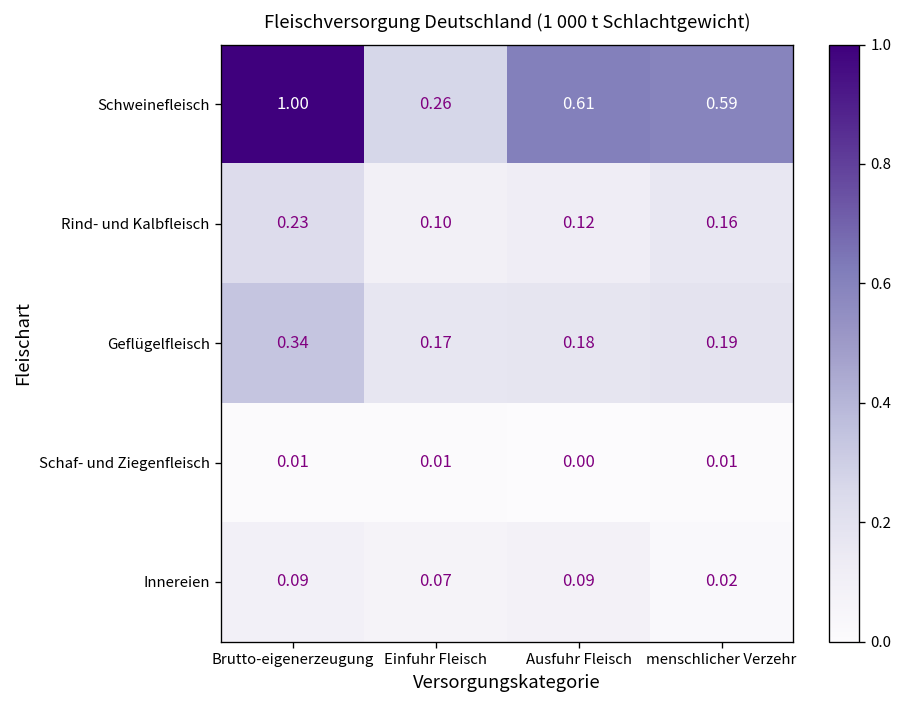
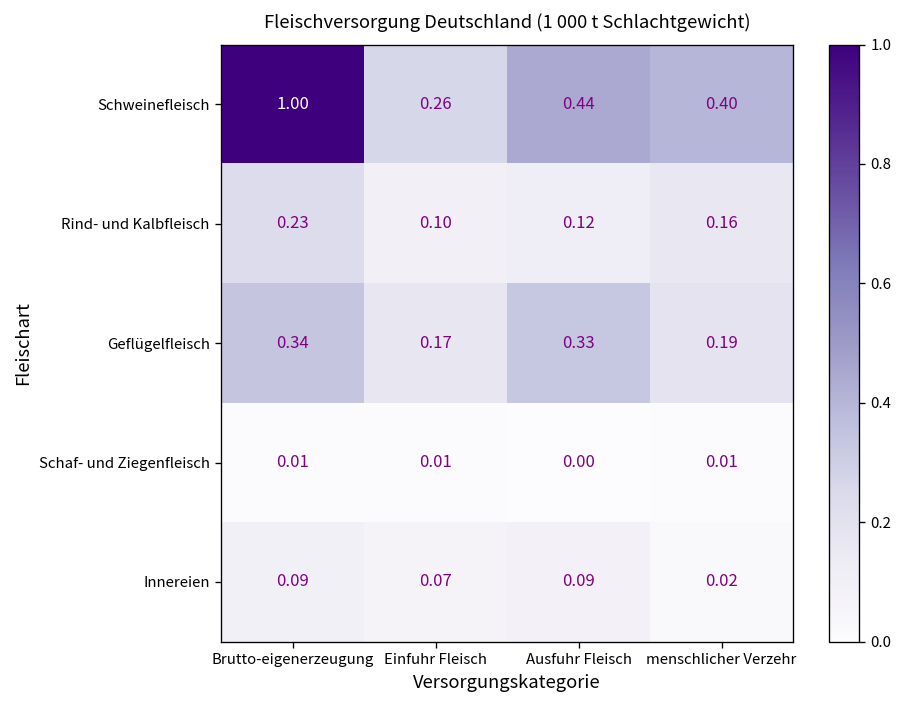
  {
    "Schweinefleisch": {
      "Brutto-eigenerzeugung": 1.00,
      "Einfuhr Fleisch": 0.26,
-     "Ausfuhr Fleisch": 0.61,
-     "menschlicher Verzehr": 0.59
+     "Ausfuhr Fleisch": 0.44,
+     "menschlicher Verzehr": 0.40
    },
    "Rind- und Kalbfleisch": {
      "Brutto-eigenerzeugung": 0.23,
      "Einfuhr Fleisch": 0.10,
      "Ausfuhr Fleisch": 0.12,
      "menschlicher Verzehr": 0.16
    },
    "Geflügelfleisch": {
      "Brutto-eigenerzeugung": 0.34,
      "Einfuhr Fleisch": 0.17,
-     "Ausfuhr Fleisch": 0.18,
+     "Ausfuhr Fleisch": 0.33,
      "menschlicher Verzehr": 0.19
    },
    "Schaf- und Ziegenfleisch": {
      "Brutto-eigenerzeugung": 0.01,
      "Einfuhr Fleisch": 0.01,
      "Ausfuhr Fleisch": 0.00,
      "menschlicher Verzehr": 0.01
    },
    "Innereien": {
      "Brutto-eigenerzeugung": 0.09,
      "Einfuhr Fleisch": 0.07,
      "Ausfuhr Fleisch": 0.09,
      "menschlicher Verzehr": 0.02
    }
  }
